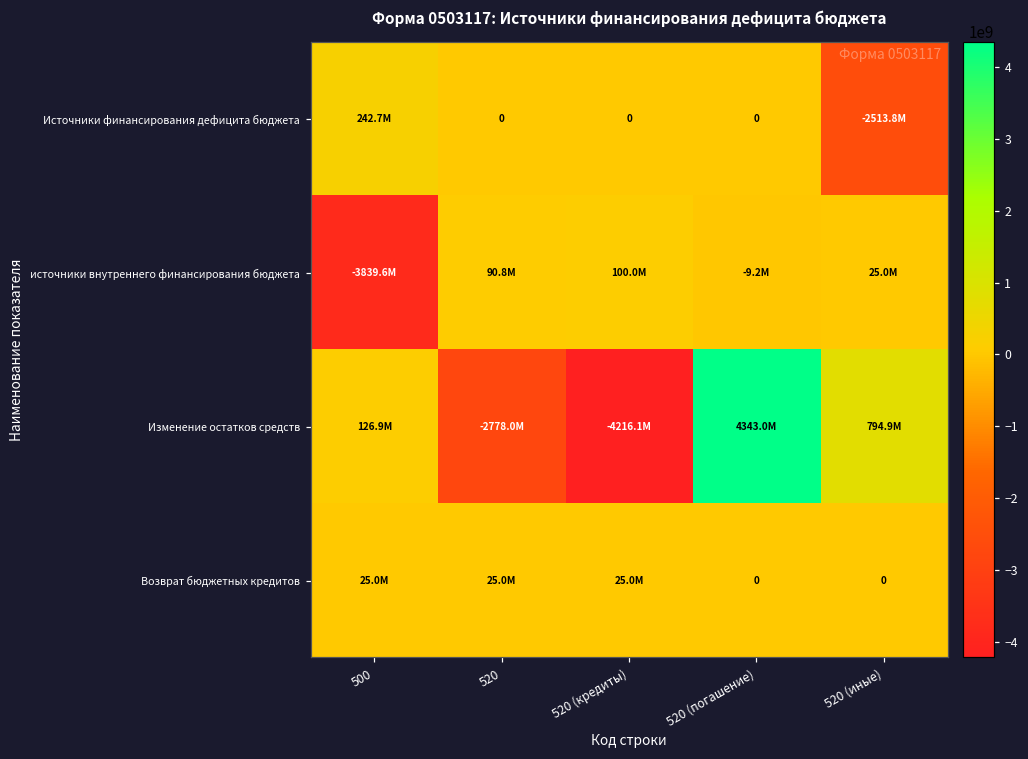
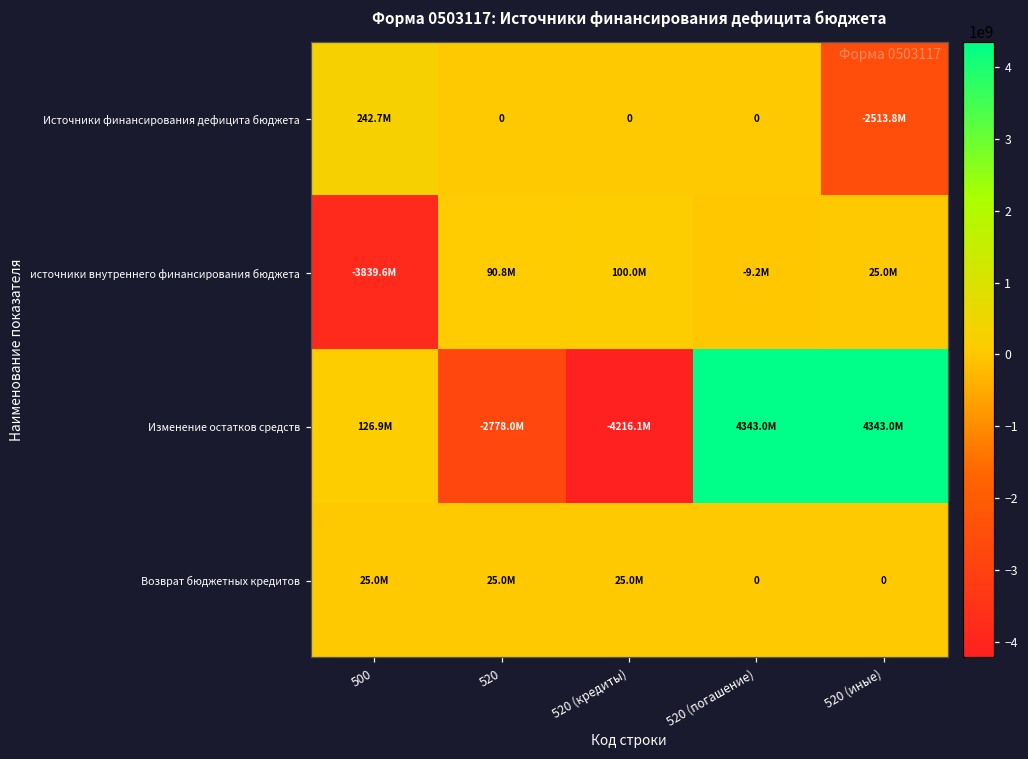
  {
    "Источники финансирования дефицита бюджета": {
      "500": "242.7M",
      "520": "0",
      "520 (кредиты)": "0",
      "520 (погашение)": "0"
    },
    "источники внутреннего финансирования бюджета": {
      "500": "-3839.6M",
      "520": "90.8M",
      "520 (кредиты)": "100.0M",
      "520 (погашение)": "-9.2M",
      "520 (иные)": "25.0M"
    },
    "Изменение остатков средств": {
      "500": "126.9M",
      "520": "-2778.0M",
      "520 (кредиты)": "-4216.1M",
      "520 (погашение)": "4343.0M",
-     "520 (иные)": "794.9M"
+     "520 (иные)": "4343.0M"
    },
    "Возврат бюджетных кредитов": {
      "500": "25.0M",
      "520": "25.0M",
      "520 (кредиты)": "25.0M",
      "520 (погашение)": "0",
      "520 (иные)": "0"
    }
  }
